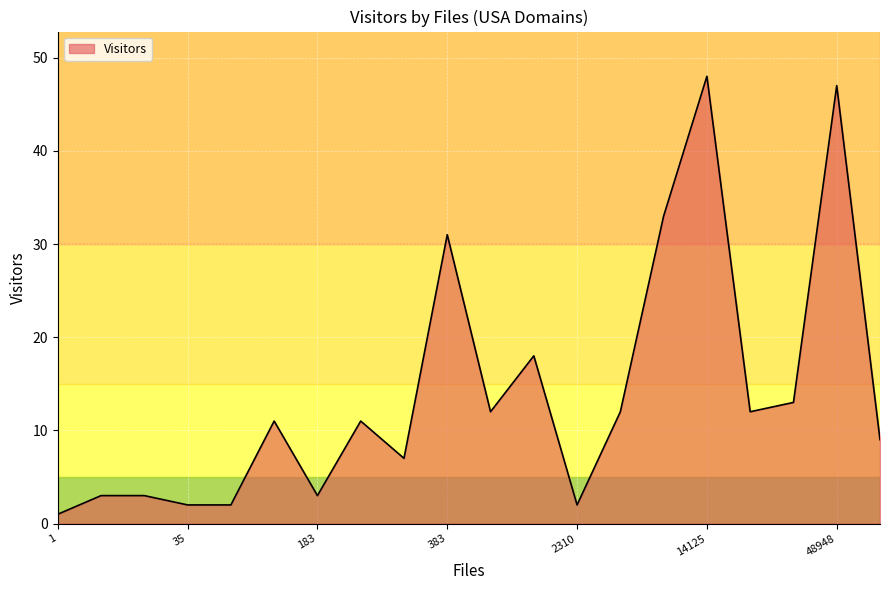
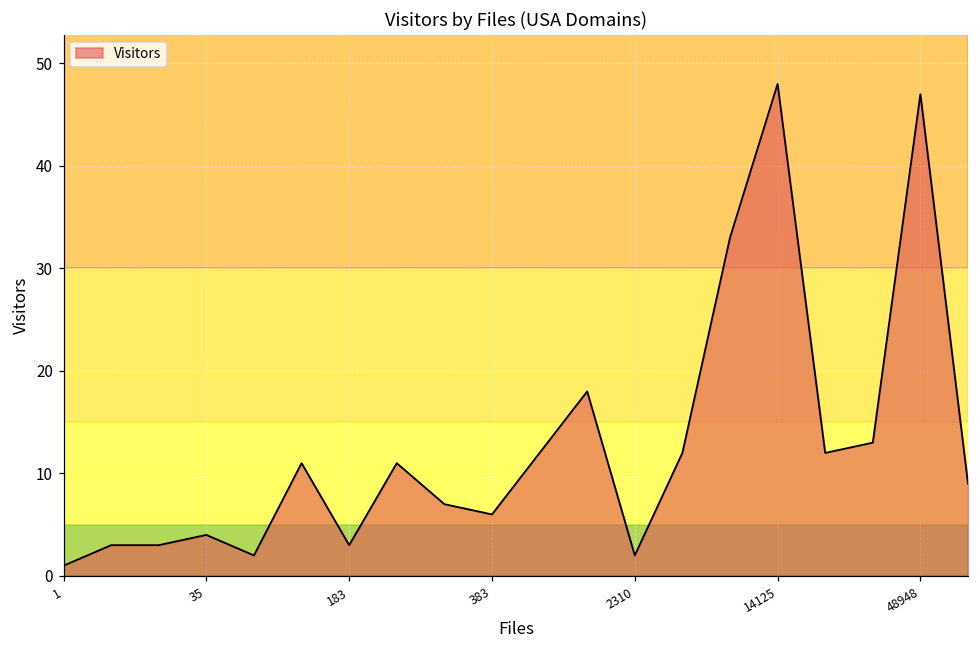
  {
    "1": 1,
-   "35": 2,
+   "35": 4,
    "183": 3,
-   "383": 31,
+   "383": 6,
    "2310": 2,
    "14125": 48,
    "48948": 47
  }
